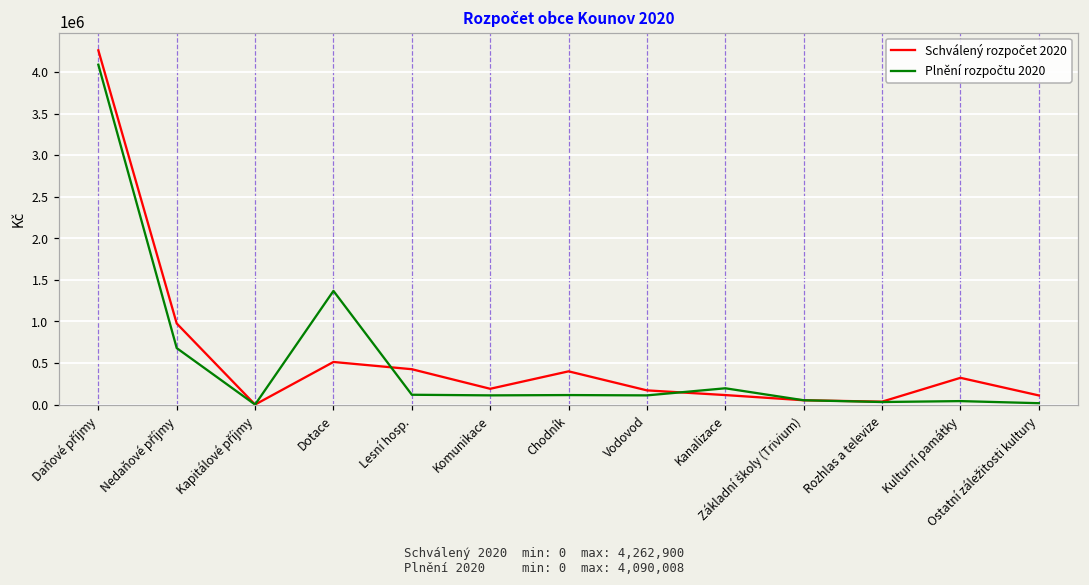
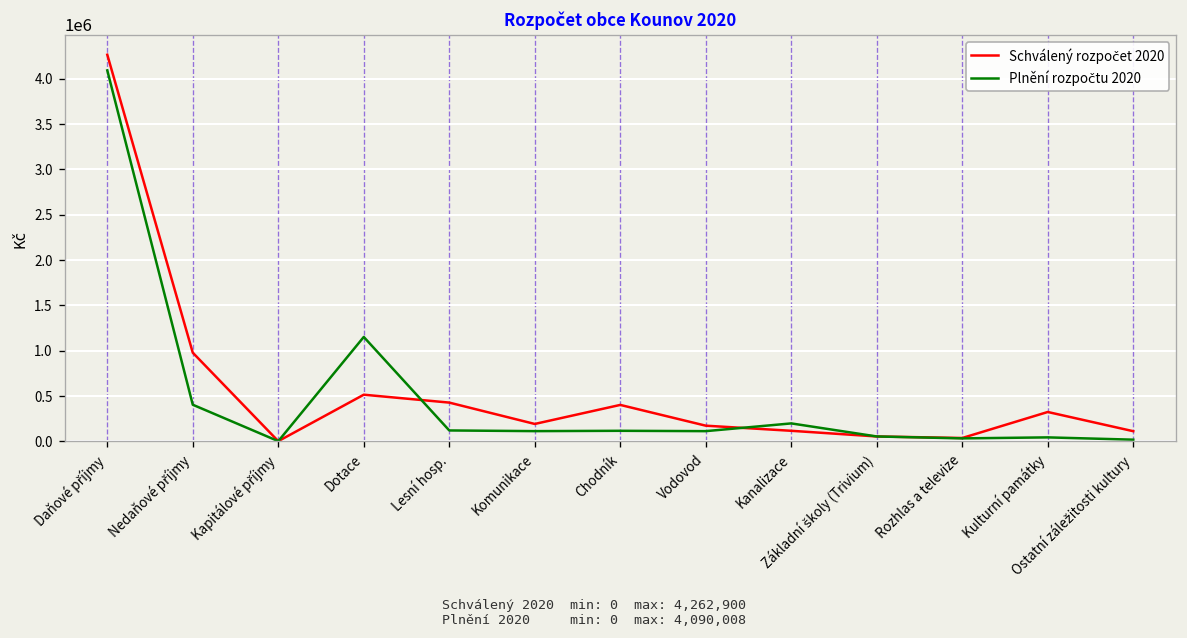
  {
    "Schválený rozpočet 2020": {
      "Daňové příjmy": 4300000,
      "Nedaňové příjmy": 1000000,
      "Dotace": 500000,
      "Lesní hosp.": 400000,
      "Komunikace": 200000,
      "Chodník": 400000,
      "Vodovod": 200000,
      "Kanalizace": 100000,
      "Kulturní památky": 300000,
      "Ostatní záležitosti kultury": 100000
    },
    "Plnění rozpočtu 2020": {
      "Daňové příjmy": 4100000,
-     "Nedaňové příjmy": 700000,
-     "Dotace": 1400000,
+     "Nedaňové příjmy": 400000,
+     "Dotace": 1100000,
      "Lesní hosp.": 100000,
      "Komunikace": 100000,
      "Chodník": 100000,
      "Vodovod": 100000,
      "Kanalizace": 200000,
      "Kulturní památky": 0,
      "Ostatní záležitosti kultury": 0
    }
  }
